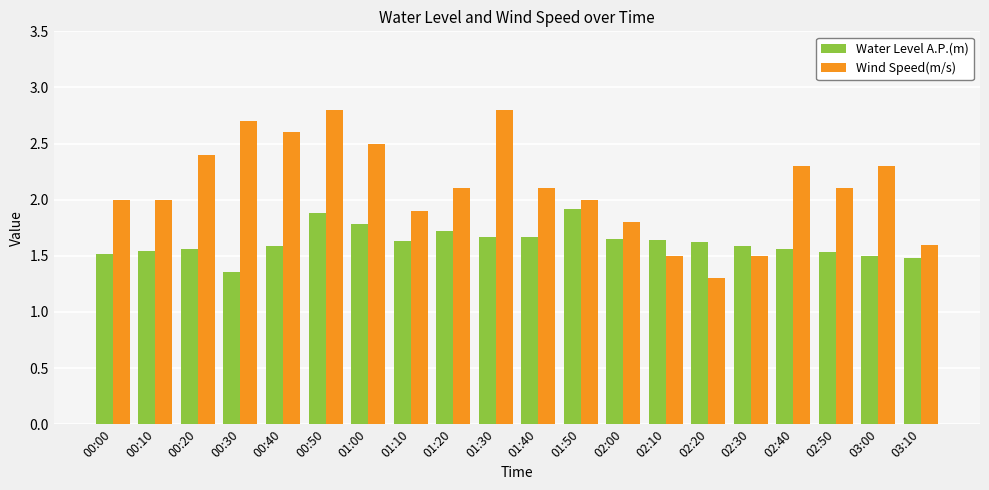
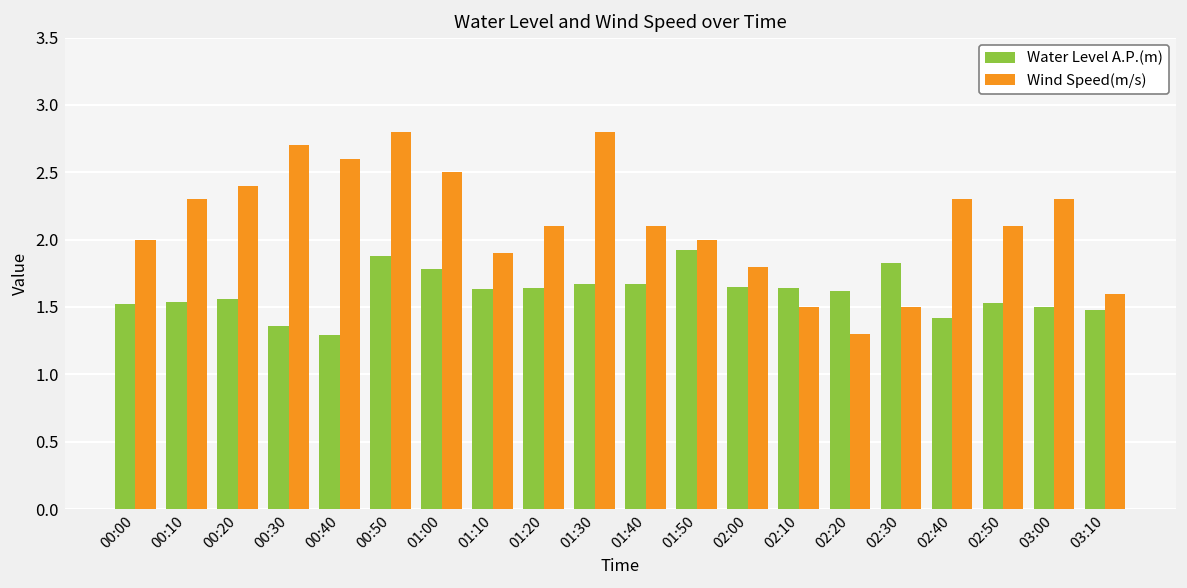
  {
    "Water Level A.P.(m)": {
      "00:00": 1.52,
      "00:10": 1.54,
      "00:20": 1.56,
      "00:30": 1.36,
-     "00:40": 1.59,
+     "00:40": 1.29,
      "00:50": 1.88,
      "01:00": 1.78,
      "01:10": 1.63,
-     "01:20": 1.72,
+     "01:20": 1.64,
      "01:30": 1.67,
      "01:40": 1.67,
      "01:50": 1.92,
      "02:00": 1.65,
      "02:10": 1.64,
      "02:20": 1.62,
-     "02:30": 1.59,
-     "02:40": 1.56,
+     "02:30": 1.83,
+     "02:40": 1.42,
      "02:50": 1.53,
      "03:00": 1.50,
      "03:10": 1.48
    },
    "Wind Speed(m/s)": {
      "00:00": 2.0,
-     "00:10": 2.0,
+     "00:10": 2.3,
      "00:20": 2.4,
      "00:30": 2.7,
      "00:40": 2.6,
      "00:50": 2.8,
      "01:00": 2.5,
      "01:10": 1.9,
      "01:20": 2.1,
      "01:30": 2.8,
      "01:40": 2.1,
      "01:50": 2.0,
      "02:00": 1.8,
      "02:10": 1.5,
      "02:20": 1.3,
      "02:30": 1.5,
      "02:40": 2.3,
      "02:50": 2.1,
      "03:00": 2.3,
      "03:10": 1.6
    }
  }
